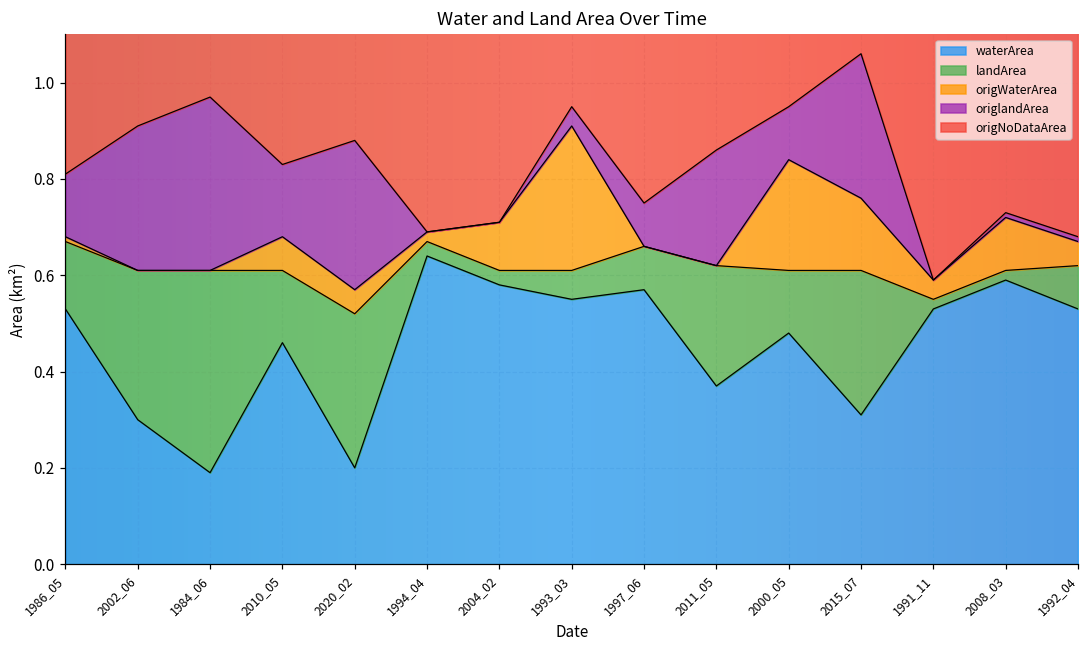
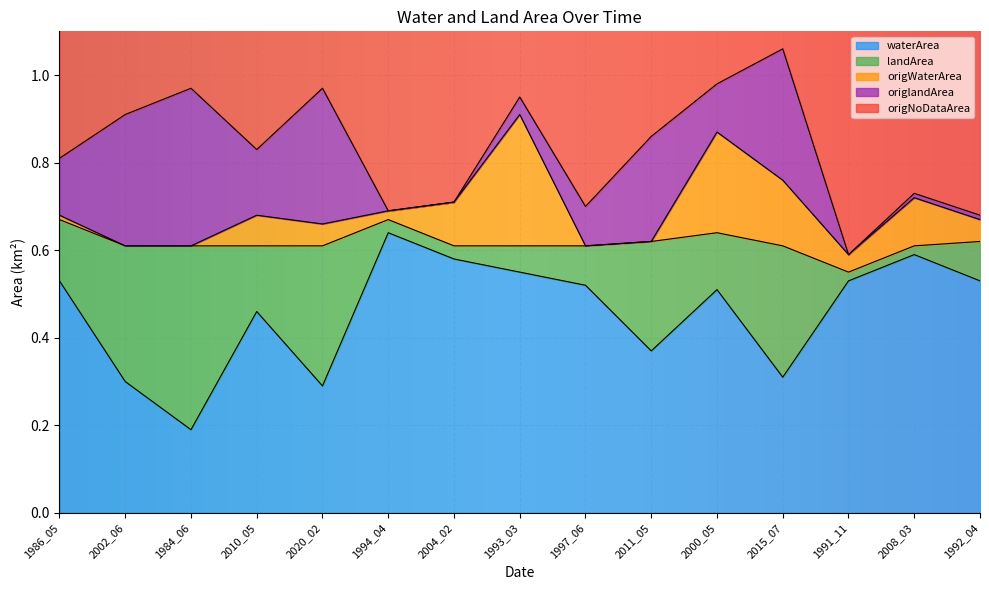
  {
    "waterArea": {
      "1986_05": 0.53,
      "2002_06": 0.30,
      "1984_06": 0.19,
      "2010_05": 0.46,
-     "2020_02": 0.20,
+     "2020_02": 0.29,
      "1994_04": 0.64,
      "2004_02": 0.58,
      "1993_03": 0.55,
-     "1997_06": 0.57,
+     "1997_06": 0.52,
      "2011_05": 0.37,
-     "2000_05": 0.48,
+     "2000_05": 0.51,
      "2015_07": 0.31,
      "1991_11": 0.53,
      "2008_03": 0.59,
      "1992_04": 0.53
    },
    "landArea": {
      "1986_05": 0.14,
      "2010_05": 0.15,
      "2020_02": 0.32,
      "1994_04": 0.03,
      "2004_02": 0.03,
      "1993_03": 0.06,
      "2000_05": 0.13,
      "2015_07": 0.30,
      "1991_11": 0.02,
      "2008_03": 0.02,
      "1992_04": 0.09
    },
    "origWaterArea": {
      "1986_05": 0.01,
      "2010_05": 0.07,
      "2020_02": 0.05,
      "1993_03": 0.30,
      "2000_05": 0.23,
      "2015_07": 0.15,
      "2008_03": 0.11,
      "1992_04": 0.05
    },
    "origlandArea": {
      "1986_05": 0.13,
      "2002_06": 0.30,
      "1984_06": 0.36,
      "2010_05": 0.15,
      "2020_02": 0.31,
      "1993_03": 0.04,
      "1997_06": 0.09,
      "2011_05": 0.24,
      "2000_05": 0.11,
      "2015_07": 0.30,
      "2008_03": 0.01,
      "1992_04": 0.01
    }
  }
